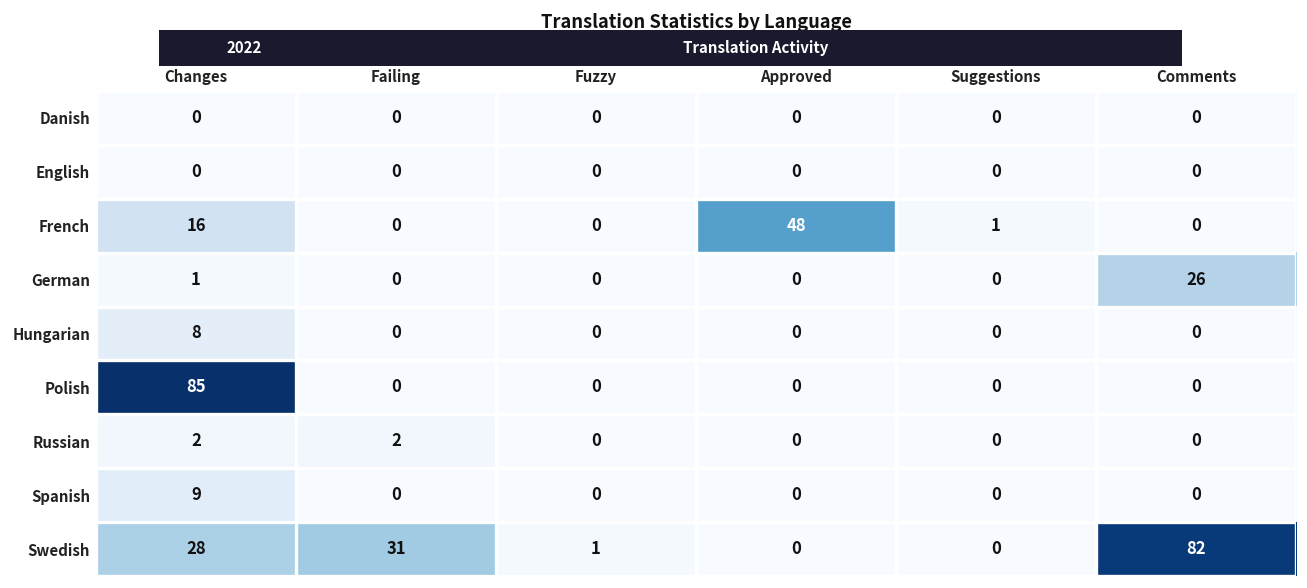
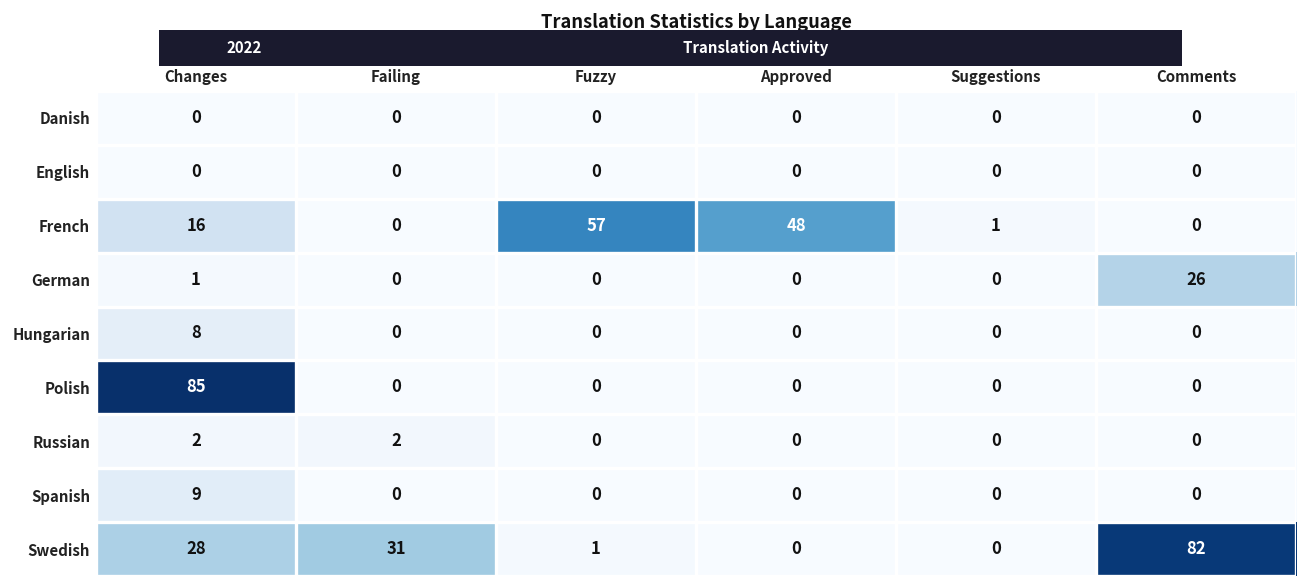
  {
    "Danish": {
      "Failing": 0,
      "Fuzzy": 0,
      "Approved": 0,
      "Suggestions": 0,
      "Comments": 0
    },
    "English": {
      "Failing": 0,
      "Fuzzy": 0,
      "Approved": 0,
      "Suggestions": 0,
      "Comments": 0
    },
    "French": {
      "Failing": 0,
-     "Fuzzy": 0,
+     "Fuzzy": 57,
      "Approved": 48,
      "Suggestions": 1,
      "Comments": 0
    },
    "German": {
      "Failing": 0,
      "Fuzzy": 0,
      "Approved": 0,
      "Suggestions": 0,
      "Comments": 26
    },
    "Hungarian": {
      "Failing": 0,
      "Fuzzy": 0,
      "Approved": 0,
      "Suggestions": 0,
      "Comments": 0
    },
    "Polish": {
      "Failing": 0,
      "Fuzzy": 0,
      "Approved": 0,
      "Suggestions": 0,
      "Comments": 0
    },
    "Russian": {
      "Failing": 2,
      "Fuzzy": 0,
      "Approved": 0,
      "Suggestions": 0,
      "Comments": 0
    },
    "Spanish": {
      "Failing": 0,
      "Fuzzy": 0,
      "Approved": 0,
      "Suggestions": 0,
      "Comments": 0
    },
    "Swedish": {
      "Failing": 31,
      "Fuzzy": 1,
      "Approved": 0,
      "Suggestions": 0,
      "Comments": 82
    }
  }
